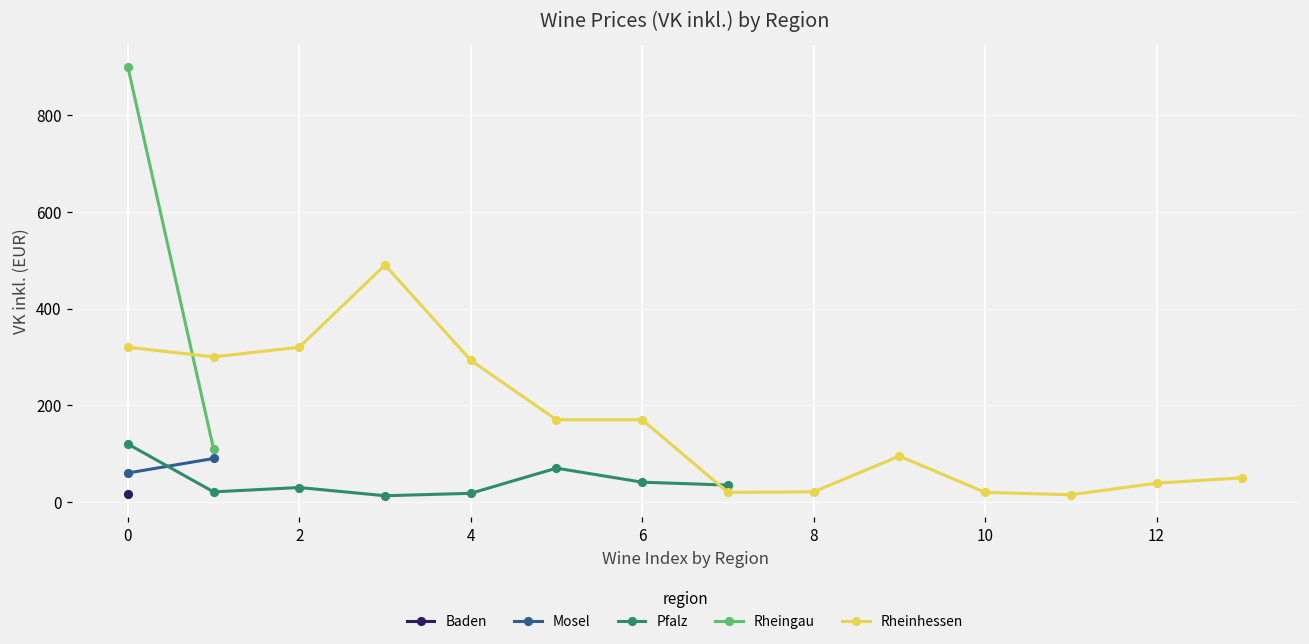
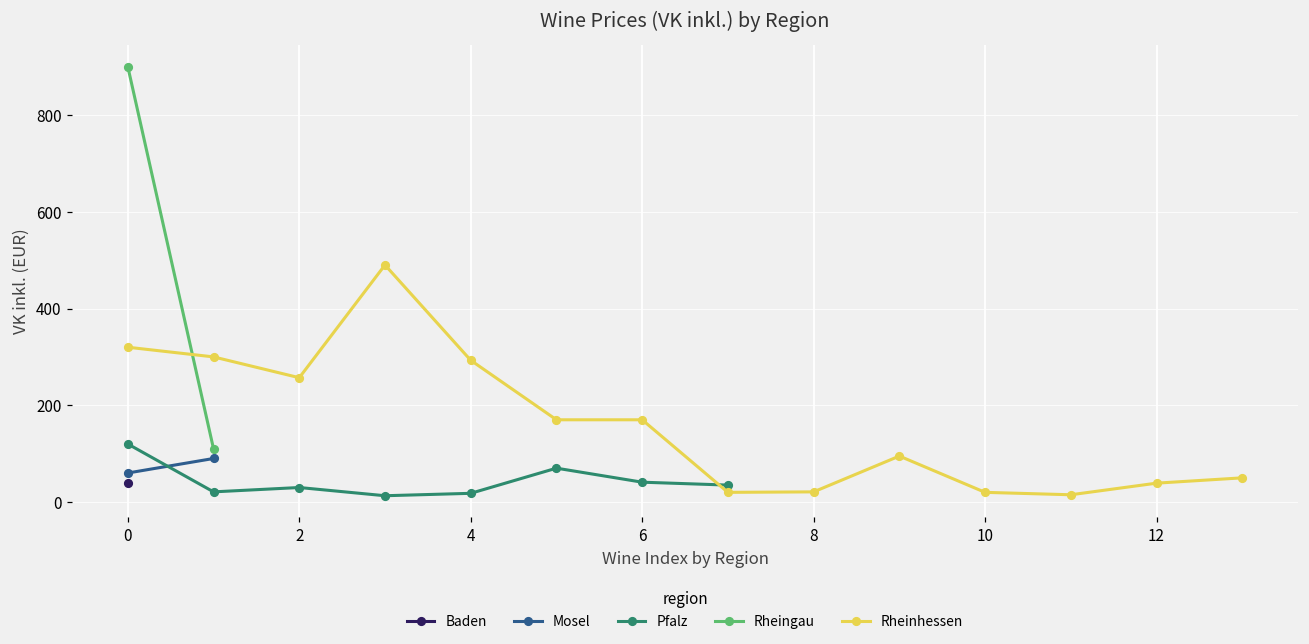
  {
    "Baden": {
-     "0": 20
+     "0": 40
    },
    "Rheingau": {
      "0": 900
    },
    "Rheinhessen": {
      "0": 320,
-     "2": 320,
+     "2": 260,
      "4": 290,
      "6": 170,
      "8": 20,
      "10": 20,
      "12": 40
    }
  }
